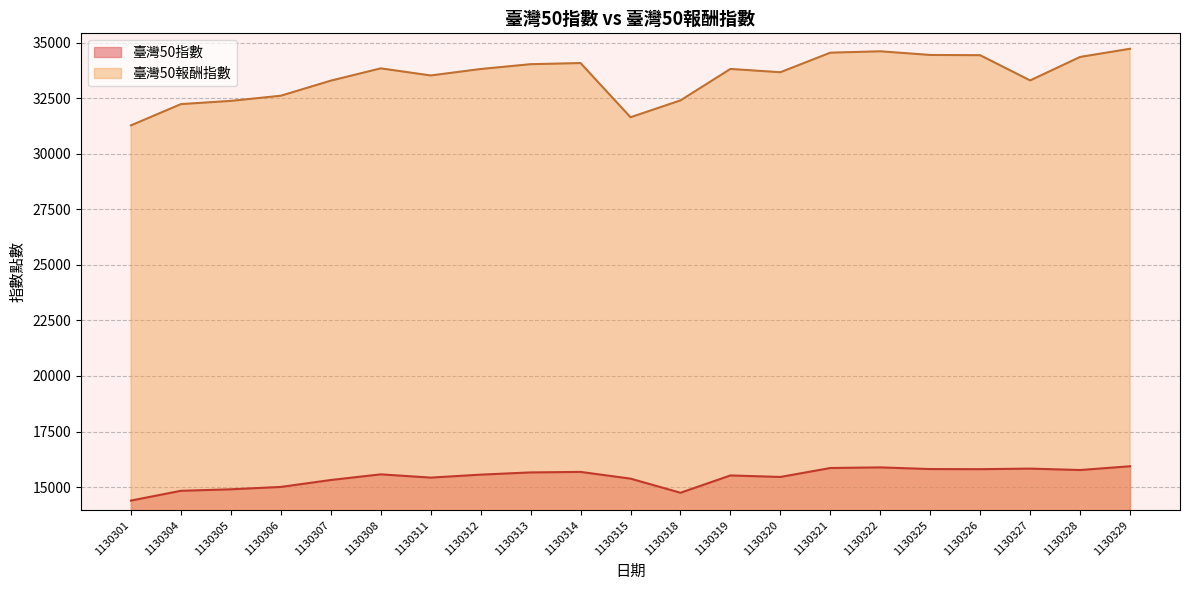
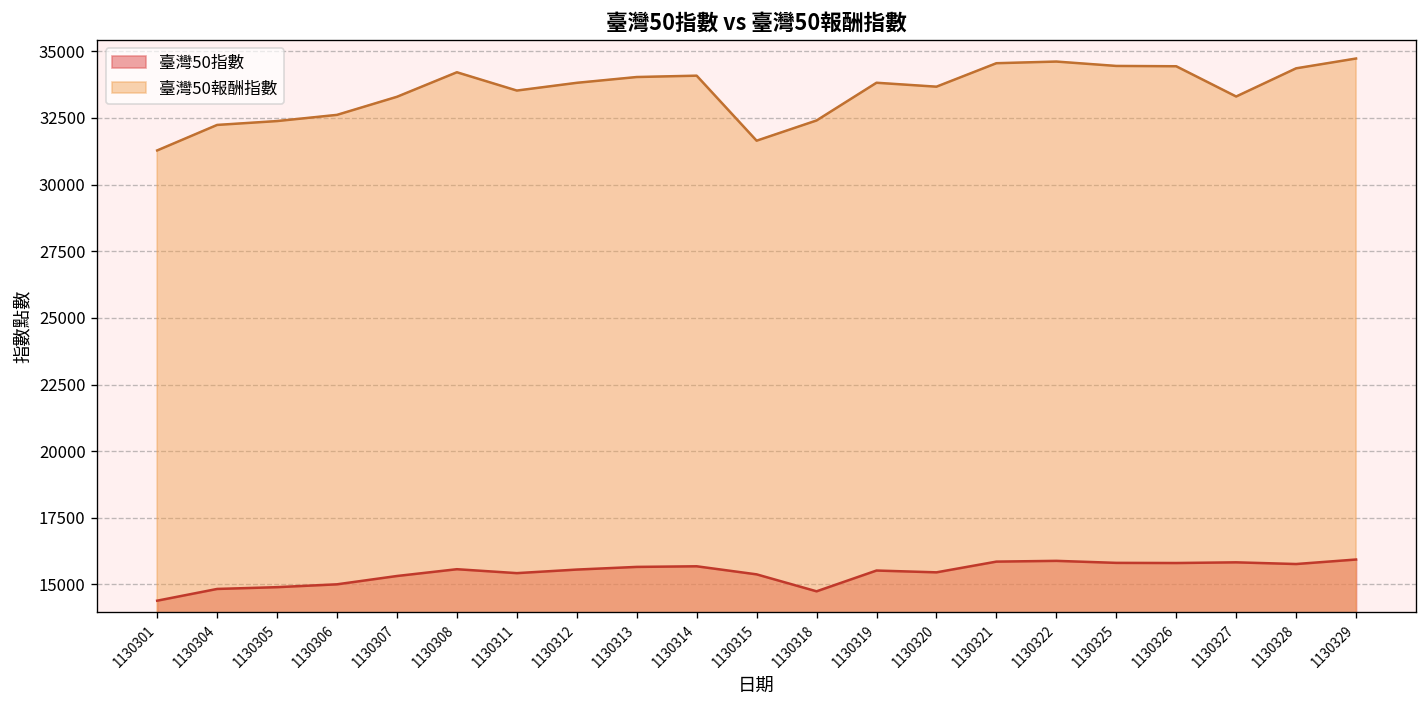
  {
    "臺灣50指數": {
      "1130301": 14400,
      "1130304": 14800,
      "1130305": 14900,
      "1130306": 15000,
      "1130307": 15300,
      "1130308": 15600,
      "1130311": 15400,
      "1130312": 15600,
      "1130313": 15700,
      "1130314": 15700,
      "1130315": 15400,
      "1130318": 14700,
      "1130319": 15500,
      "1130320": 15500,
      "1130321": 15900,
      "1130322": 15900,
      "1130325": 15800,
      "1130326": 15800,
      "1130327": 15800,
      "1130328": 15800,
      "1130329": 15900
    },
    "臺灣50報酬指數": {
      "1130301": 31300,
      "1130304": 32200,
      "1130305": 32400,
      "1130306": 32600,
      "1130307": 33300,
-     "1130308": 33800,
+     "1130308": 34200,
      "1130311": 33500,
      "1130312": 33800,
      "1130313": 34000,
      "1130314": 34100,
      "1130315": 31600,
      "1130318": 32400,
      "1130319": 33800,
      "1130320": 33700,
      "1130321": 34600,
      "1130322": 34600,
      "1130325": 34500,
      "1130326": 34400,
      "1130327": 33300,
      "1130328": 34400,
      "1130329": 34700
    }
  }
